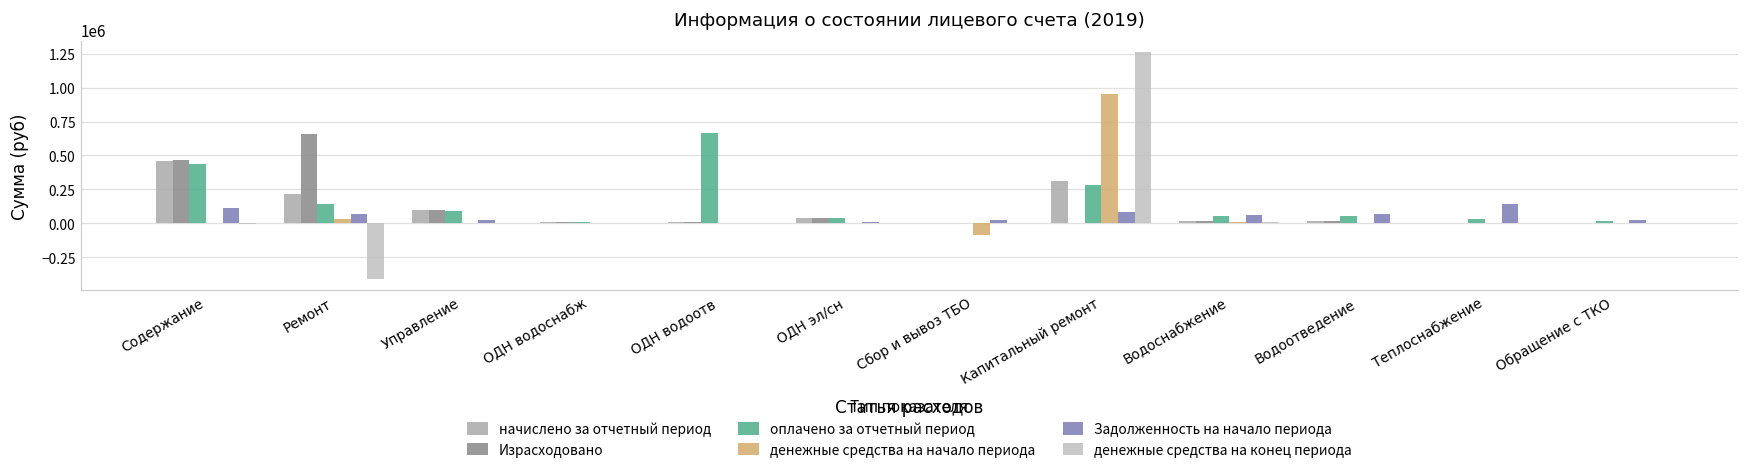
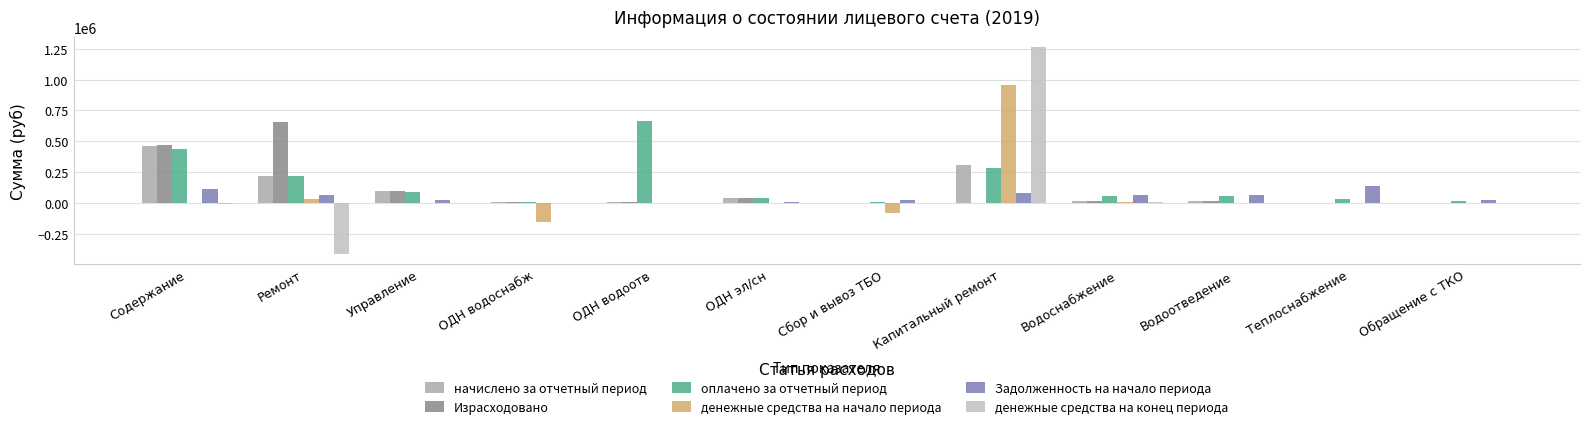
  {
    "оплачено за отчетный период": {
      "Содержание": 440000,
-     "Ремонт": 150000,
+     "Ремонт": 210000,
      "Управление": 90000,
      "ОДН водоотв": 660000,
      "ОДН эл/сн": 40000,
      "Капитальный ремонт": 290000,
      "Водоснабжение": 50000,
      "Водоотведение": 50000,
      "Теплоснабжение": 30000
    },
    "денежные средства на начало периода": {
      "Ремонт": 30000,
-     "ОДН водоснабж": 0,
+     "ОДН водоснабж": -160000,
      "Сбор и вывоз ТБО": -90000,
      "Капитальный ремонт": 950000,
      "Обращение с ТКО": 0
    }
  }
